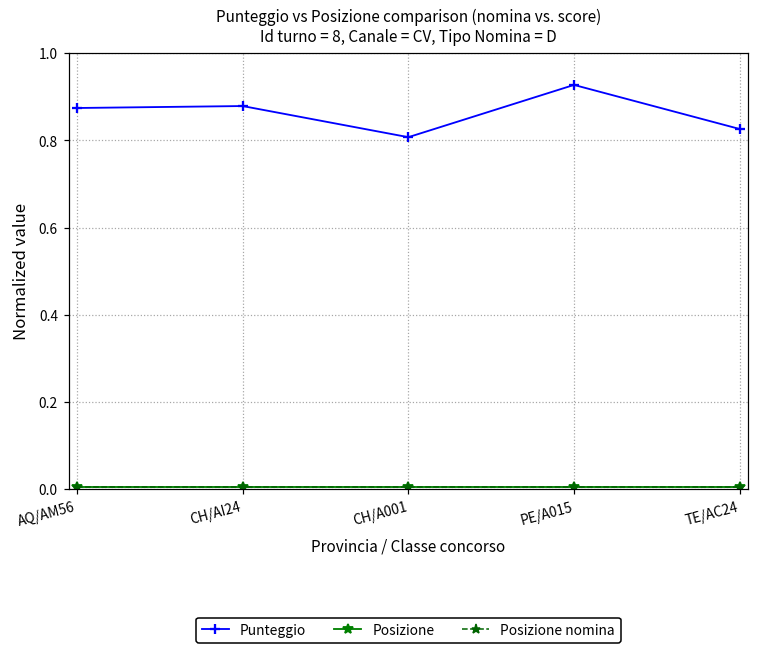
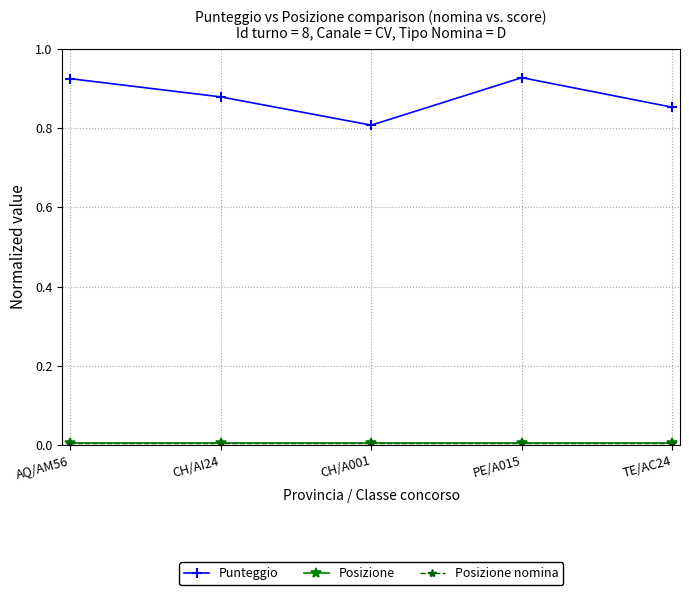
  {
    "Punteggio": {
-     "AQ/AM56": 0.87,
+     "AQ/AM56": 0.93,
      "CH/AI24": 0.88,
      "CH/A001": 0.81,
      "PE/A015": 0.93,
-     "TE/AC24": 0.83
+     "TE/AC24": 0.85
    },
    "Posizione nomina": {
      "AQ/AM56": 0.01,
      "CH/AI24": 0.01,
      "CH/A001": 0.01,
      "PE/A015": 0.01,
      "TE/AC24": 0.01
    }
  }
